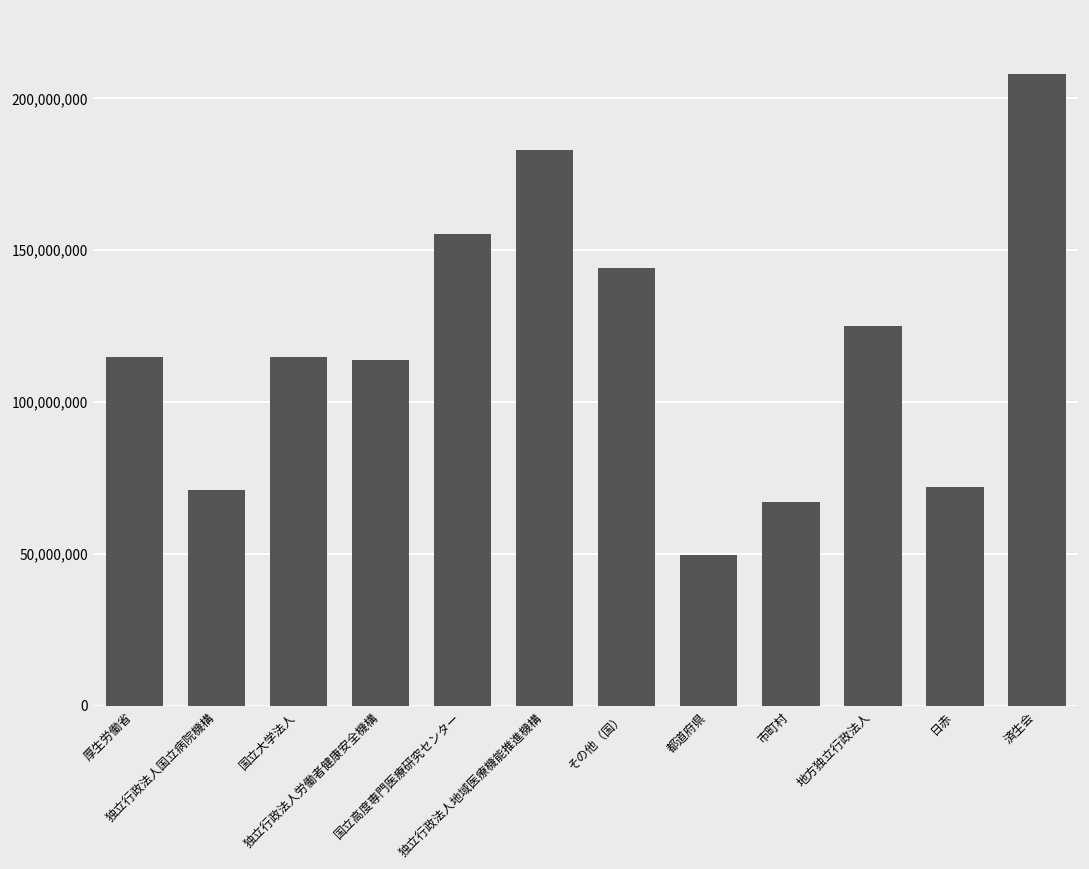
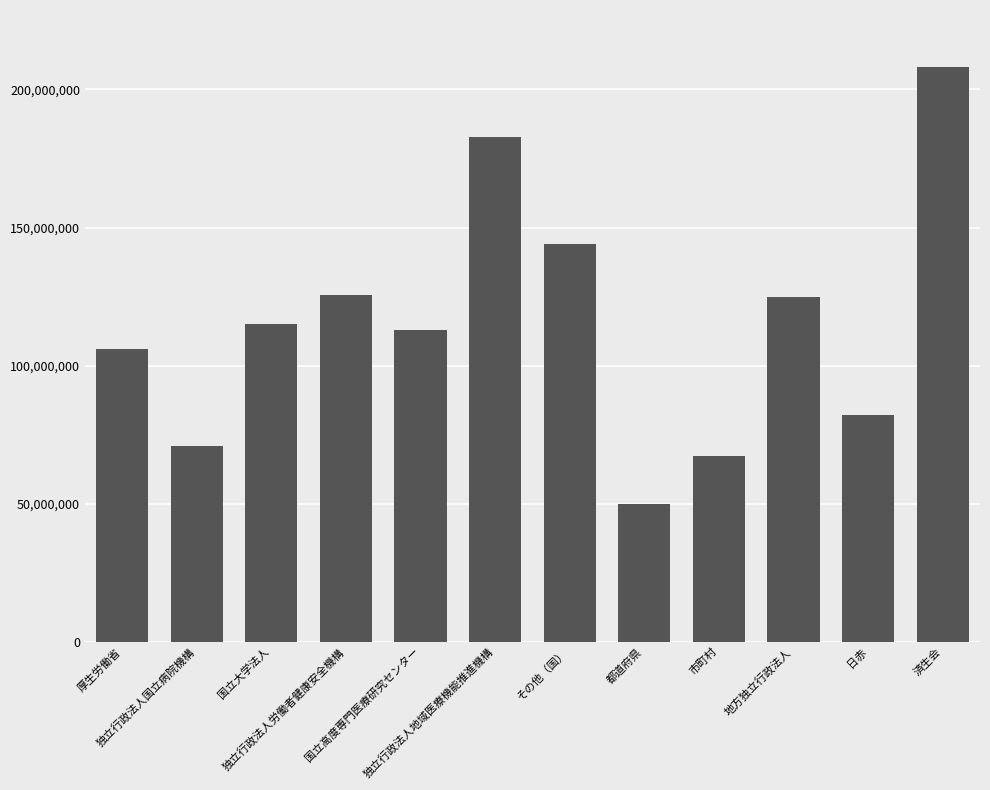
  {
-   "厚生労働省": "115,000,000",
+   "厚生労働省": "106,000,000",
    "独立行政法人国立病院機構": "71,000,000",
    "国立大学法人": "115,000,000",
-   "独立行政法人労働者健康安全機構": "114,000,000",
-   "国立高度専門医療研究センター": "155,000,000",
+   "独立行政法人労働者健康安全機構": "126,000,000",
+   "国立高度専門医療研究センター": "113,000,000",
    "独立行政法人地域医療機能推進機構": "183,000,000",
    "その他（国）": "144,000,000",
    "都道府県": "50,000,000",
    "市町村": "67,000,000",
    "地方独立行政法人": "125,000,000",
-   "日赤": "72,000,000",
+   "日赤": "82,000,000",
    "済生会": "208,000,000"
  }
